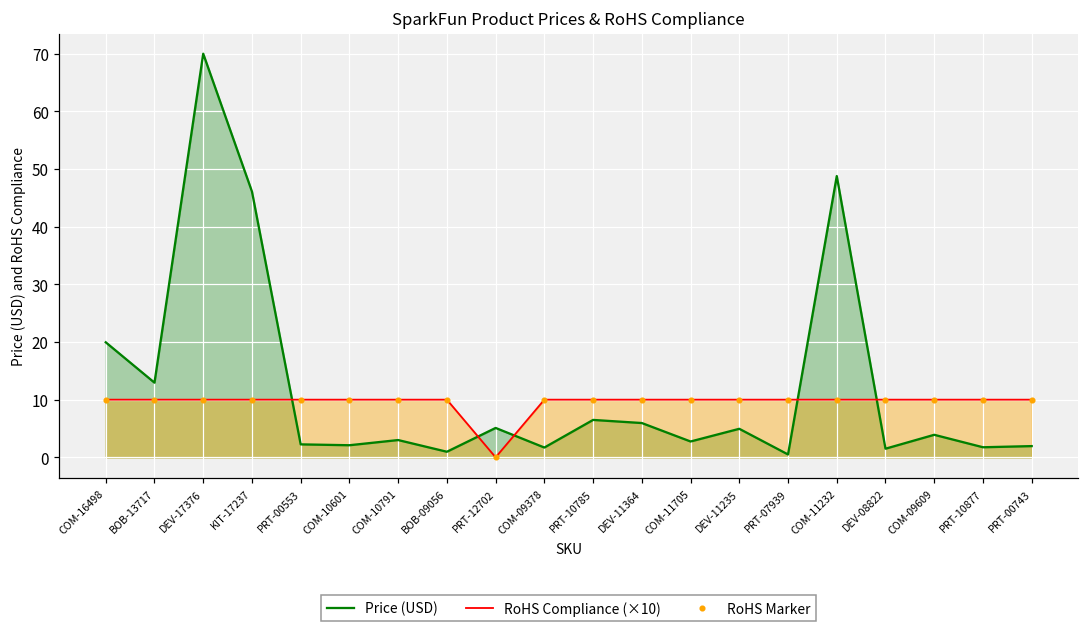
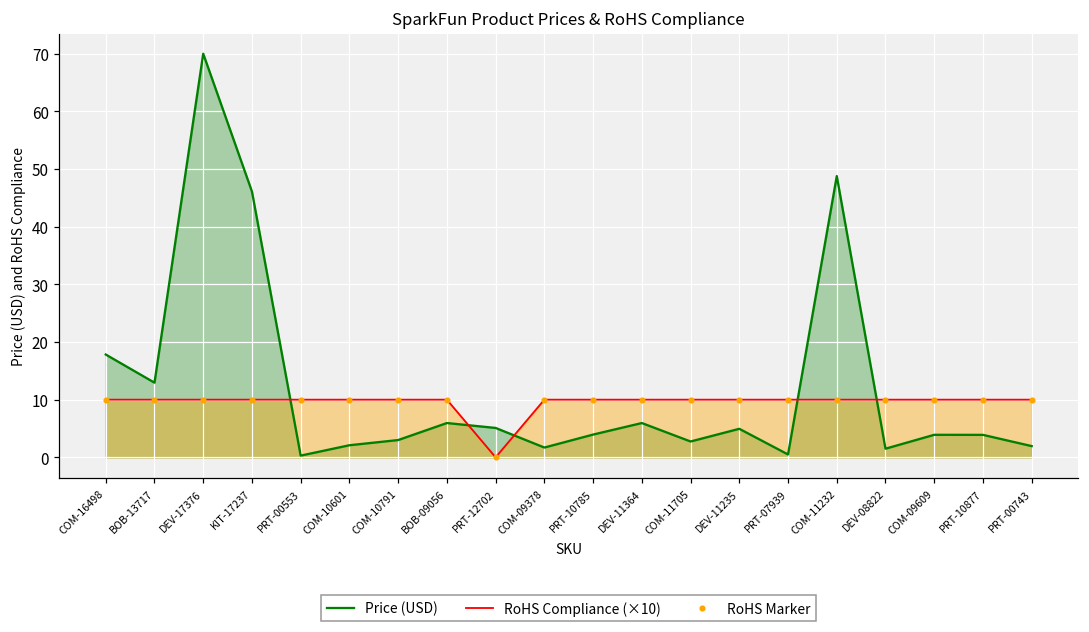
  {
    "Price (USD)": {
-     "COM-16498": 20,
+     "COM-16498": 18,
      "BOB-13717": 13,
      "DEV-17376": 70,
      "KIT-17237": 46,
-     "PRT-00553": 2,
+     "PRT-00553": 0,
      "COM-10601": 2,
      "COM-10791": 3,
-     "BOB-09056": 1,
+     "BOB-09056": 6,
      "PRT-12702": 5,
      "COM-09378": 2,
-     "PRT-10785": 6,
+     "PRT-10785": 4,
      "DEV-11364": 6,
      "COM-11705": 3,
      "DEV-11235": 5,
      "PRT-07939": 1,
      "COM-11232": 49,
      "DEV-08822": 2,
      "COM-09609": 4,
-     "PRT-10877": 2,
+     "PRT-10877": 4,
      "PRT-00743": 2
    },
    "RoHS Marker": {
      "COM-16498": 10,
      "BOB-13717": 10,
      "DEV-17376": 10,
      "KIT-17237": 10,
      "PRT-00553": 10,
      "COM-10601": 10,
      "COM-10791": 10,
      "BOB-09056": 10,
      "PRT-12702": 0,
      "COM-09378": 10,
      "PRT-10785": 10,
      "DEV-11364": 10,
      "COM-11705": 10,
      "DEV-11235": 10,
      "PRT-07939": 10,
      "COM-11232": 10,
      "DEV-08822": 10,
      "COM-09609": 10,
      "PRT-10877": 10,
      "PRT-00743": 10
    }
  }
